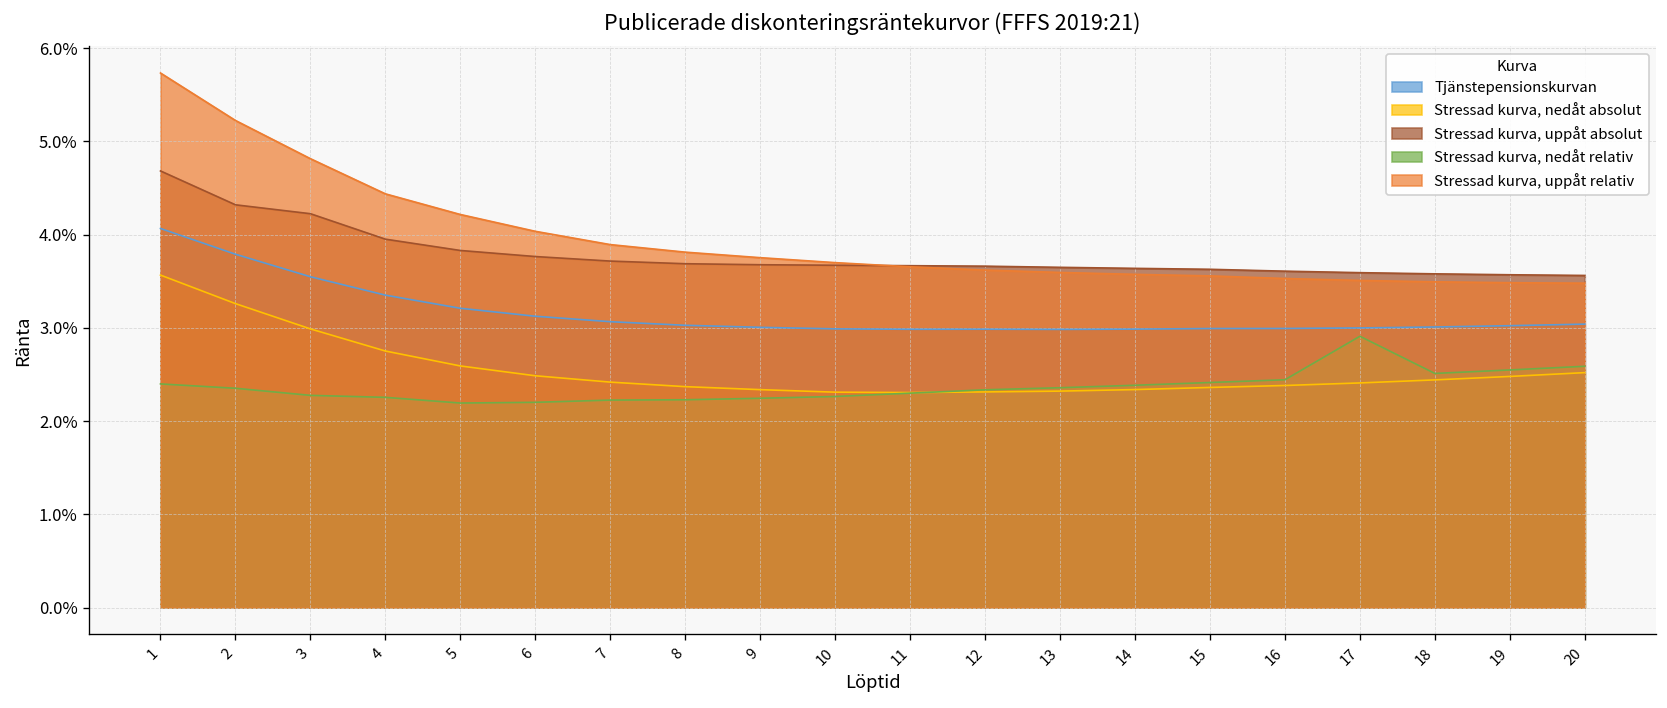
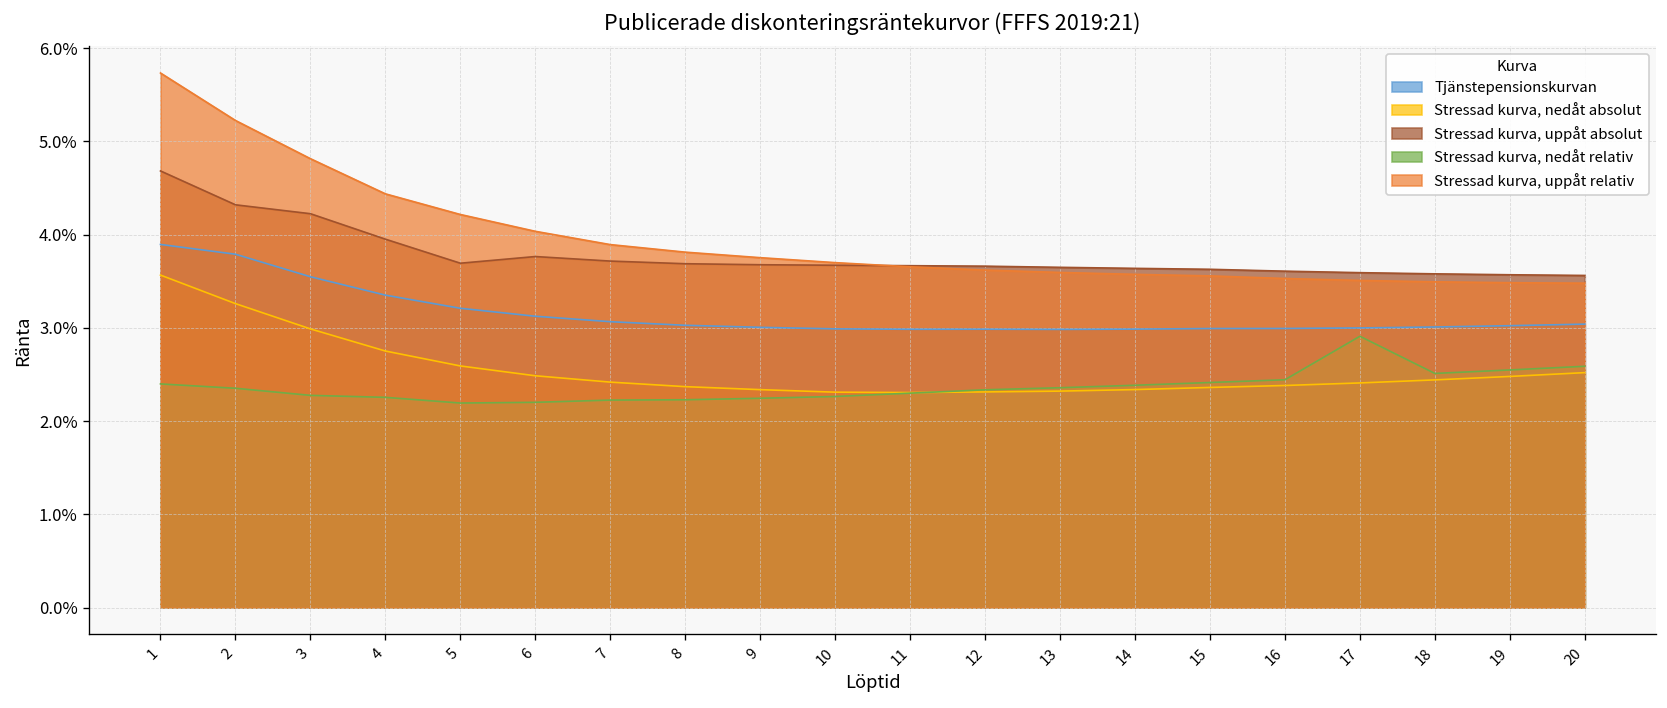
  {
    "Tjänstepensionskurvan": {
-     "1": "4.1%",
+     "1": "3.9%",
      "2": "3.8%",
      "3": "3.5%",
      "4": "3.4%",
      "5": "3.2%",
      "6": "3.1%",
      "7": "3.1%",
      "8": "3.0%",
      "9": "3.0%",
      "10": "3.0%",
      "11": "3.0%",
      "12": "3.0%",
      "13": "3.0%",
      "14": "3.0%",
      "15": "3.0%",
      "16": "3.0%",
      "17": "3.0%",
      "18": "3.0%",
      "19": "3.0%",
      "20": "3.0%"
    },
    "Stressad kurva, nedåt absolut": {
      "1": "3.6%",
      "2": "3.3%",
      "3": "3.0%",
      "4": "2.8%",
      "5": "2.6%",
      "6": "2.5%",
      "7": "2.4%",
      "8": "2.4%",
      "9": "2.3%",
      "10": "2.3%",
      "13": "2.3%",
      "14": "2.3%",
      "15": "2.4%",
      "16": "2.4%",
      "17": "2.4%",
      "18": "2.4%",
      "19": "2.5%",
      "20": "2.5%"
    },
    "Stressad kurva, uppåt absolut": {
      "1": "4.7%",
      "2": "4.3%",
      "3": "4.2%",
      "4": "4.0%",
-     "5": "3.8%",
+     "5": "3.7%",
      "6": "3.8%",
      "7": "3.7%",
      "8": "3.7%",
      "9": "3.7%",
      "12": "3.7%",
      "13": "3.6%",
      "14": "3.6%",
      "15": "3.6%",
      "16": "3.6%",
      "17": "3.6%",
      "18": "3.6%",
      "19": "3.6%",
      "20": "3.6%"
    },
    "Stressad kurva, nedåt relativ": {
      "1": "2.4%",
      "2": "2.4%",
      "3": "2.3%",
      "4": "2.3%",
      "5": "2.2%",
      "6": "2.2%",
      "7": "2.2%",
      "8": "2.2%",
      "9": "2.2%",
      "10": "2.3%",
      "13": "2.4%",
      "14": "2.4%",
      "15": "2.4%",
      "16": "2.4%",
      "17": "2.9%",
      "18": "2.5%",
      "19": "2.5%",
      "20": "2.6%"
    },
    "Stressad kurva, uppåt relativ": {
      "1": "5.7%",
      "2": "5.2%",
      "3": "4.8%",
      "4": "4.4%",
      "5": "4.2%",
      "6": "4.0%",
      "7": "3.9%",
      "8": "3.8%",
      "9": "3.8%",
      "12": "3.6%",
      "13": "3.6%",
      "14": "3.6%",
      "15": "3.6%",
      "16": "3.5%",
      "17": "3.5%",
      "18": "3.5%",
      "19": "3.5%",
      "20": "3.5%"
    }
  }
